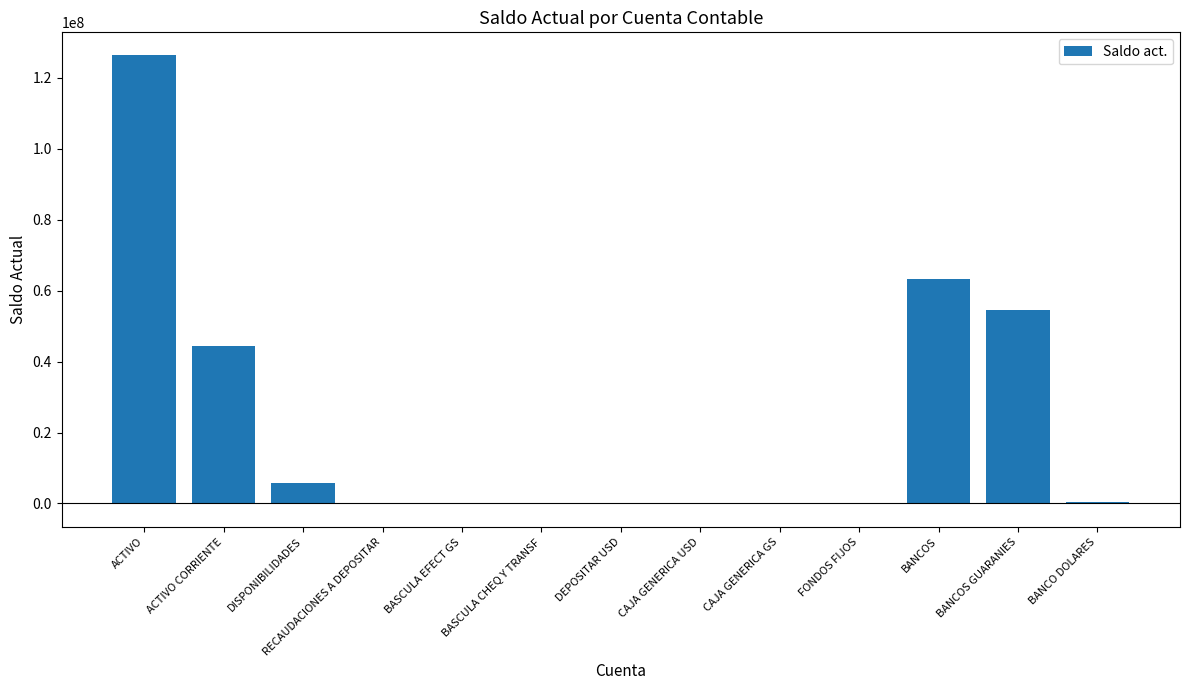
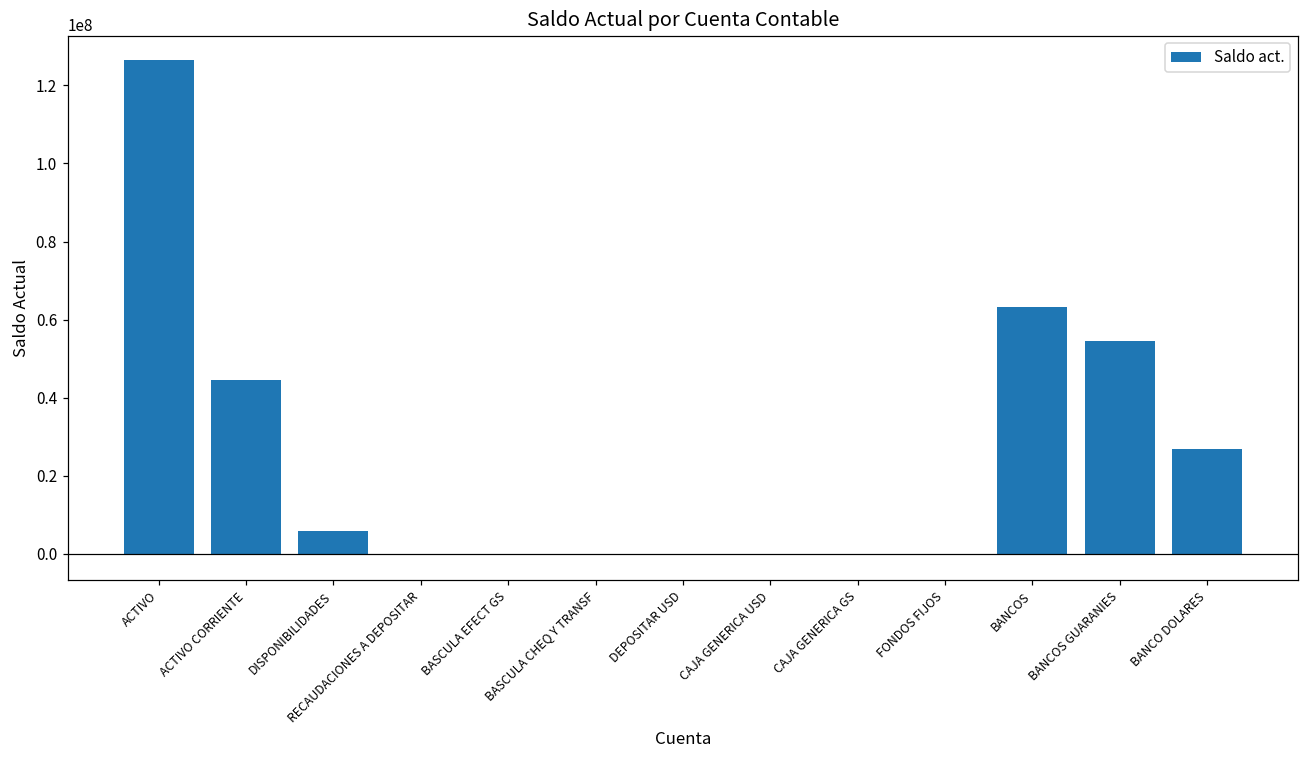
  {
    "ACTIVO": 126000000,
    "ACTIVO CORRIENTE": 44000000,
    "DISPONIBILIDADES": 6000000,
    "DEPOSITAR USD": 0,
    "BANCOS": 63000000,
    "BANCOS GUARANIES": 55000000,
-   "BANCO DOLARES": 0
+   "BANCO DOLARES": 27000000
  }
